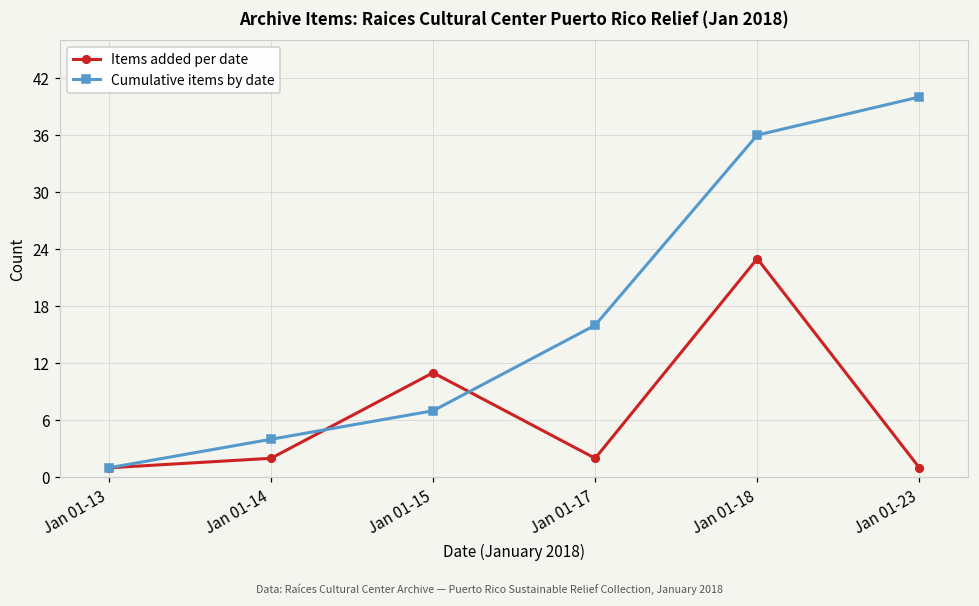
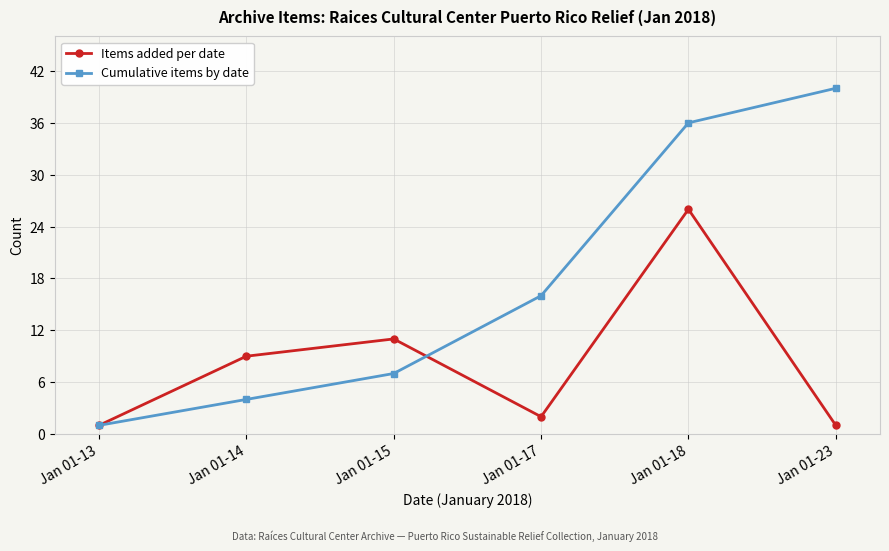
  {
    "Items added per date": {
-     "Jan 01-14": 2,
+     "Jan 01-14": 9,
      "Jan 01-15": 11,
      "Jan 01-17": 2,
-     "Jan 01-18": 23,
+     "Jan 01-18": 26,
      "Jan 01-23": 1
    },
    "Cumulative items by date": {
      "Jan 01-14": 4,
      "Jan 01-15": 7,
      "Jan 01-17": 16,
      "Jan 01-18": 36,
      "Jan 01-23": 40
    }
  }
